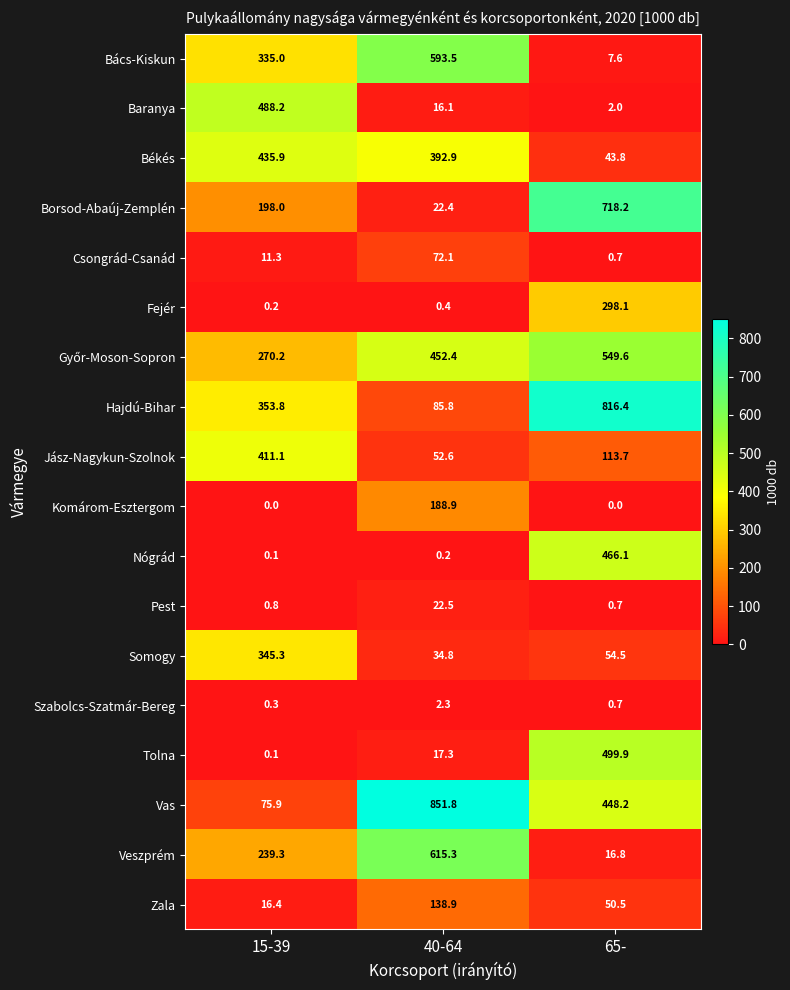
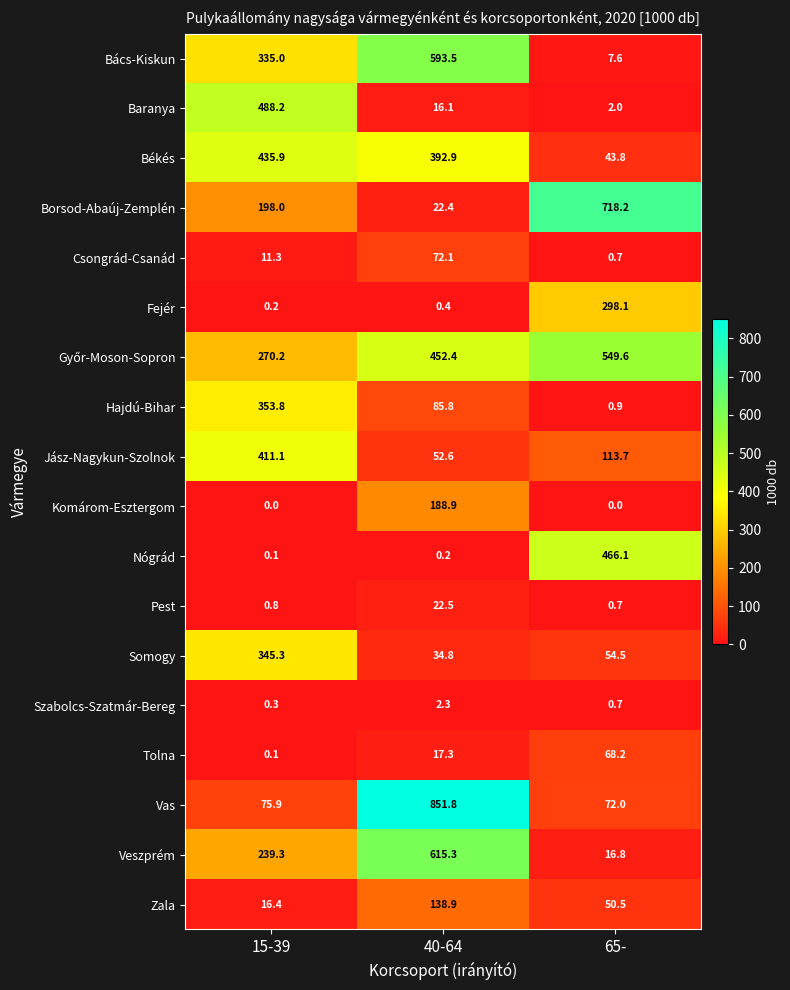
  {
    "Bács-Kiskun": {
      "15-39": 335.0,
      "40-64": 593.5,
      "65-": 7.6
    },
    "Baranya": {
      "15-39": 488.2,
      "40-64": 16.1,
      "65-": 2.0
    },
    "Békés": {
      "15-39": 435.9,
      "40-64": 392.9,
      "65-": 43.8
    },
    "Borsod-Abaúj-Zemplén": {
      "15-39": 198.0,
      "40-64": 22.4,
      "65-": 718.2
    },
    "Csongrád-Csanád": {
      "15-39": 11.3,
      "40-64": 72.1,
      "65-": 0.7
    },
    "Fejér": {
      "15-39": 0.2,
      "40-64": 0.4,
      "65-": 298.1
    },
    "Győr-Moson-Sopron": {
      "15-39": 270.2,
      "40-64": 452.4,
      "65-": 549.6
    },
    "Hajdú-Bihar": {
      "15-39": 353.8,
      "40-64": 85.8,
-     "65-": 816.4
+     "65-": 0.9
    },
    "Jász-Nagykun-Szolnok": {
      "15-39": 411.1,
      "40-64": 52.6,
      "65-": 113.7
    },
    "Komárom-Esztergom": {
      "15-39": 0.0,
      "40-64": 188.9,
      "65-": 0.0
    },
    "Nógrád": {
      "15-39": 0.1,
      "40-64": 0.2,
      "65-": 466.1
    },
    "Pest": {
      "15-39": 0.8,
      "40-64": 22.5,
      "65-": 0.7
    },
    "Somogy": {
      "15-39": 345.3,
      "40-64": 34.8,
      "65-": 54.5
    },
    "Szabolcs-Szatmár-Bereg": {
      "15-39": 0.3,
      "40-64": 2.3,
      "65-": 0.7
    },
    "Tolna": {
      "15-39": 0.1,
      "40-64": 17.3,
-     "65-": 499.9
+     "65-": 68.2
    },
    "Vas": {
      "15-39": 75.9,
      "40-64": 851.8,
-     "65-": 448.2
+     "65-": 72.0
    },
    "Veszprém": {
      "15-39": 239.3,
      "40-64": 615.3,
      "65-": 16.8
    },
    "Zala": {
      "15-39": 16.4,
      "40-64": 138.9,
      "65-": 50.5
    }
  }
